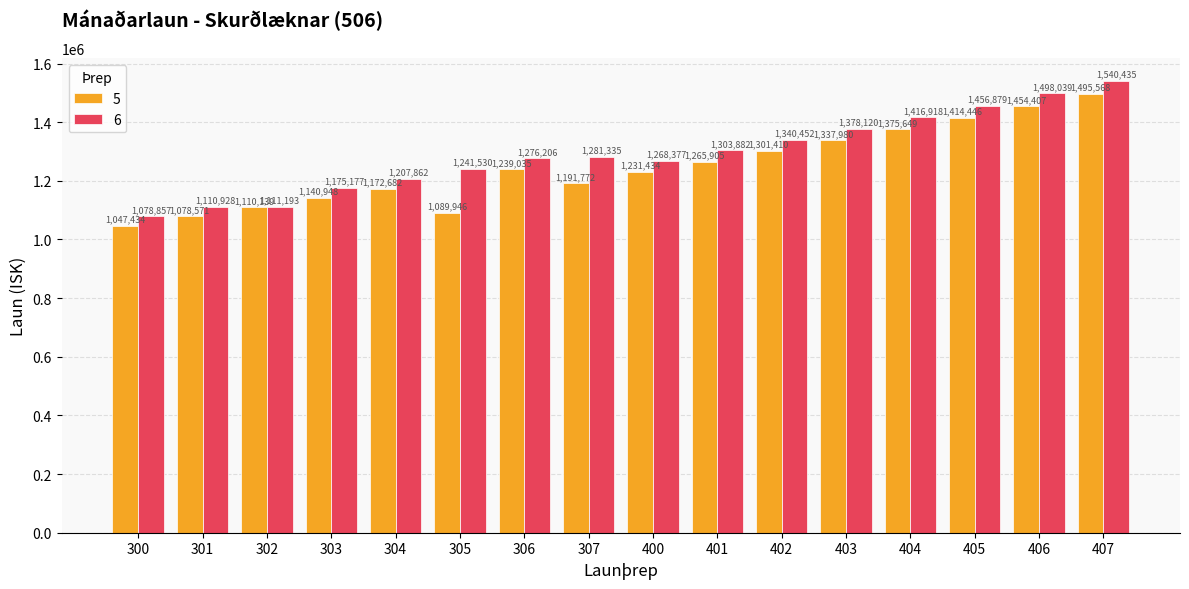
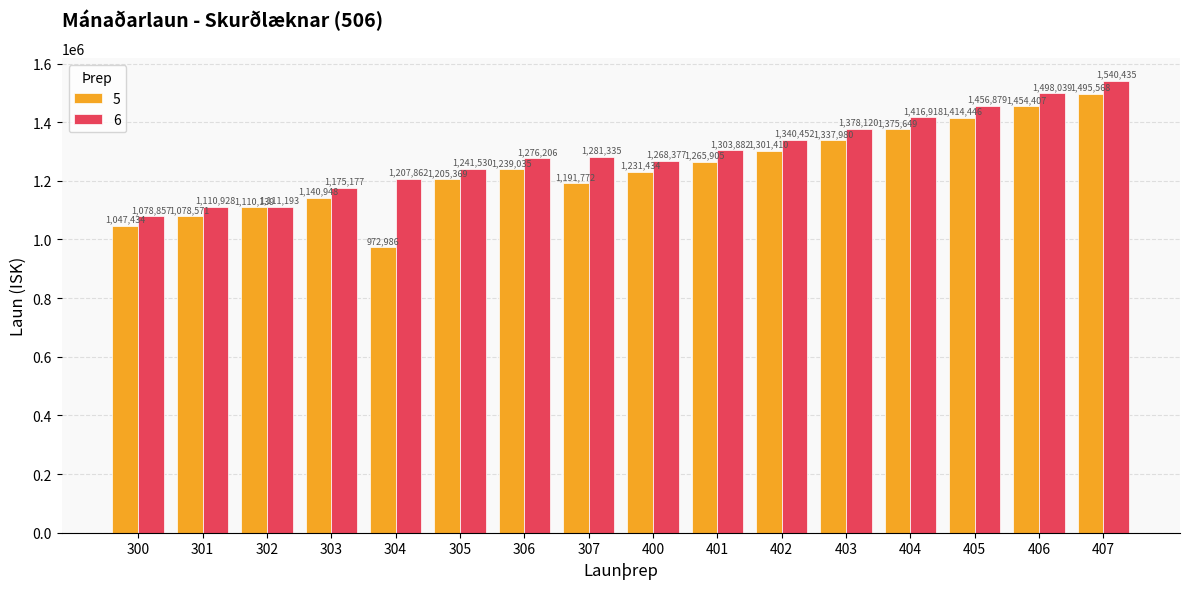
  {
    "5": {
      "300": "1,047,434",
      "301": "1,078,571",
      "303": "1,140,948",
-     "304": "1,172,682",
-     "305": "1,089,946",
+     "304": "972,986",
+     "305": "1,205,369",
      "306": "1,239,035",
      "307": "1,191,772",
      "400": "1,231,434",
      "401": "1,265,905",
      "402": "1,301,410",
      "403": "1,337,980",
      "404": "1,375,649",
      "405": "1,414,446",
      "406": "1,454,407",
      "407": "1,495,568"
    },
    "6": {
      "300": "1,078,857",
      "301": "1,110,928",
      "303": "1,175,177",
      "304": "1,207,862",
      "305": "1,241,530",
      "306": "1,276,206",
      "307": "1,281,335",
      "400": "1,268,377",
      "401": "1,303,882",
      "402": "1,340,452",
      "403": "1,378,120",
      "404": "1,416,918",
      "405": "1,456,879",
      "406": "1,498,039",
      "407": "1,540,435"
    }
  }
